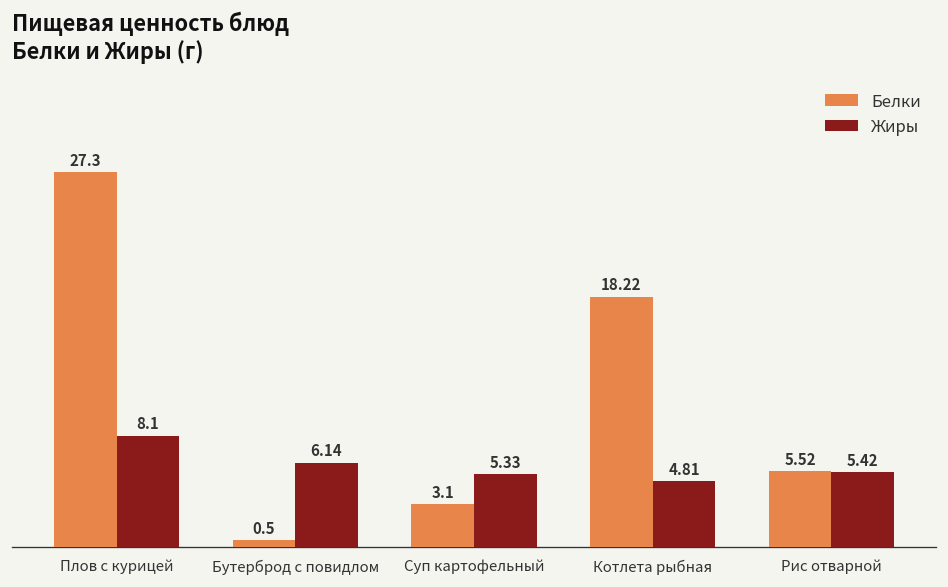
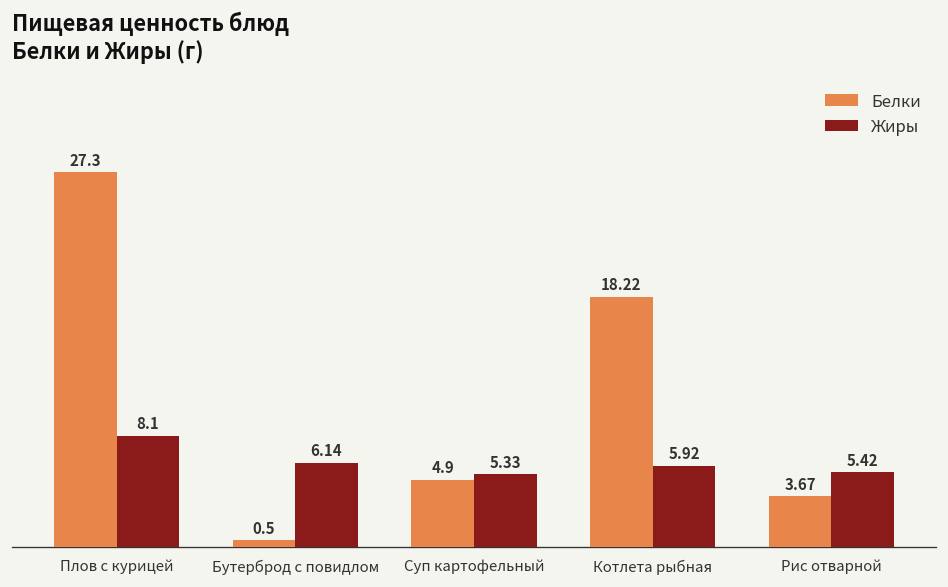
  {
    "Белки": {
      "Плов с курицей": 27.3,
      "Бутерброд с повидлом": 0.5,
-     "Суп картофельный": 3.1,
+     "Суп картофельный": 4.9,
      "Котлета рыбная": 18.22,
-     "Рис отварной": 5.52
+     "Рис отварной": 3.67
    },
    "Жиры": {
      "Плов с курицей": 8.1,
      "Бутерброд с повидлом": 6.14,
      "Суп картофельный": 5.33,
-     "Котлета рыбная": 4.81,
+     "Котлета рыбная": 5.92,
      "Рис отварной": 5.42
    }
  }
